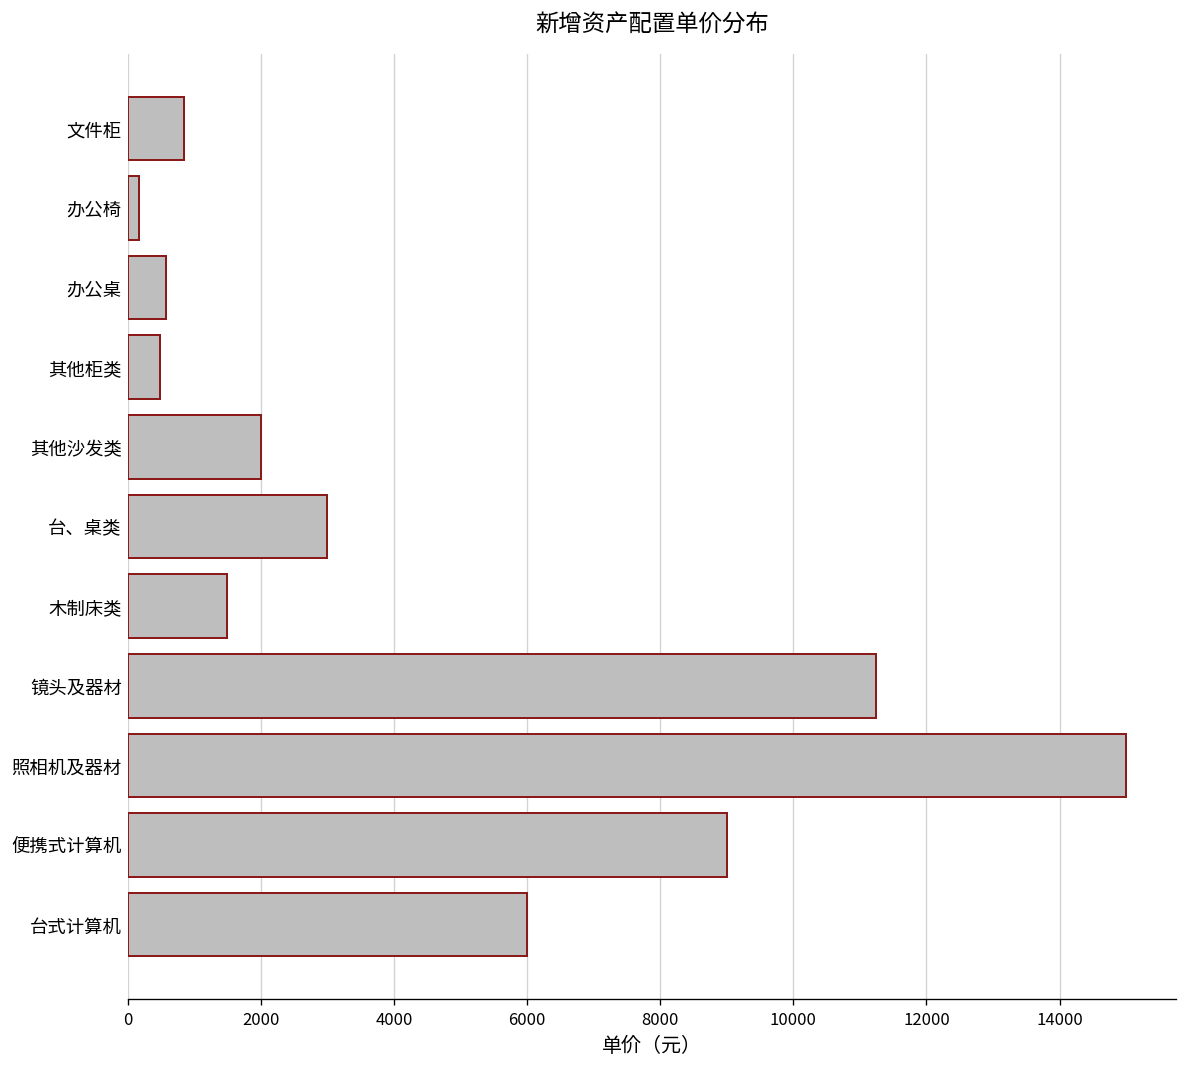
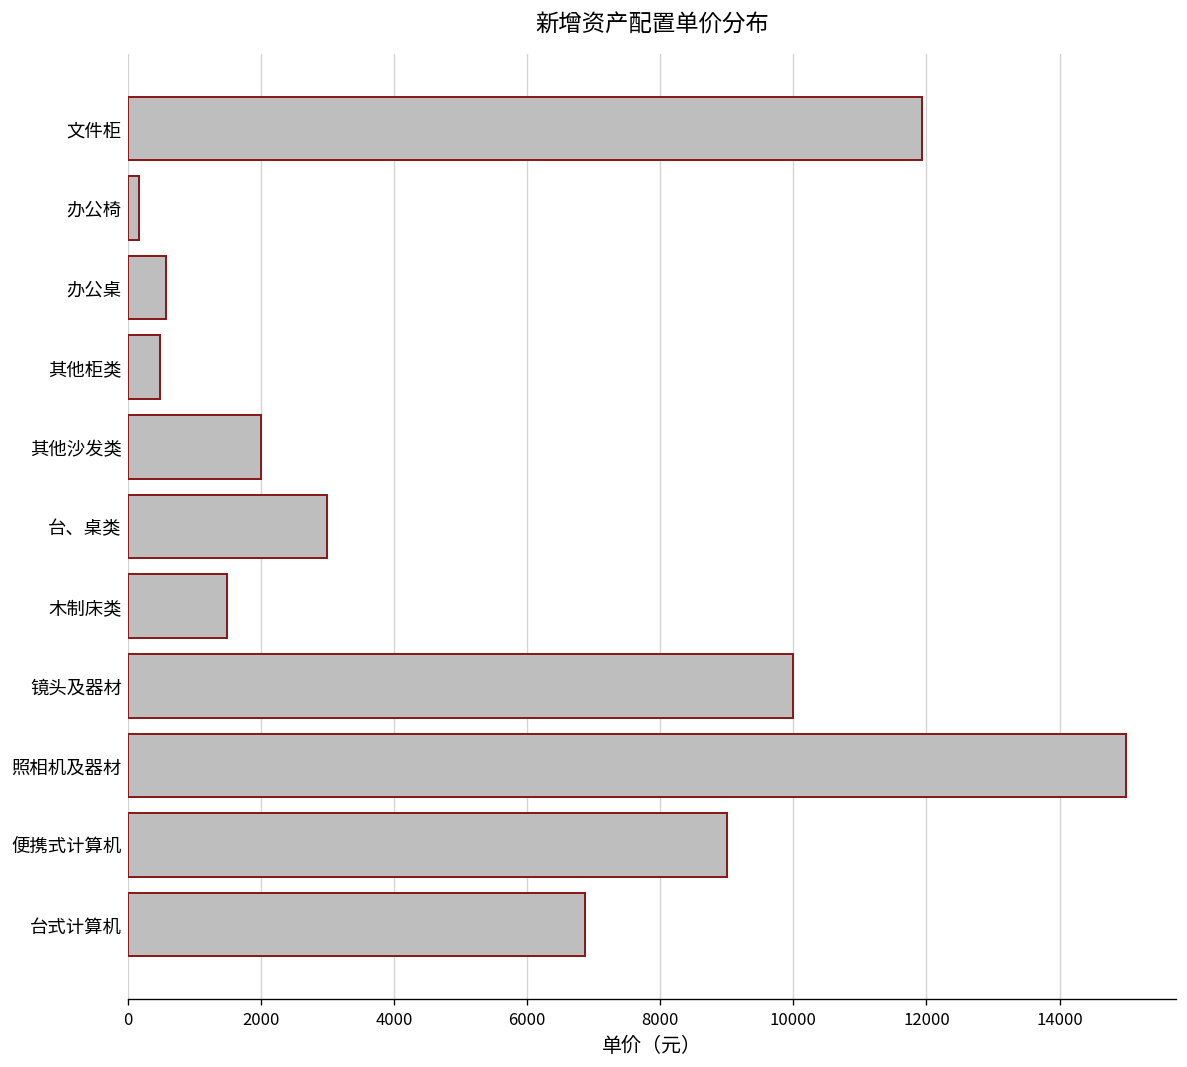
  {
-   "文件柜": 900,
+   "文件柜": 11900,
    "办公椅": 200,
    "办公桌": 600,
    "其他柜类": 500,
    "其他沙发类": 2000,
    "台、桌类": 3000,
    "木制床类": 1500,
-   "镜头及器材": 11200,
+   "镜头及器材": 10000,
    "照相机及器材": 15000,
    "便携式计算机": 9000,
-   "台式计算机": 6000
+   "台式计算机": 6900
  }
